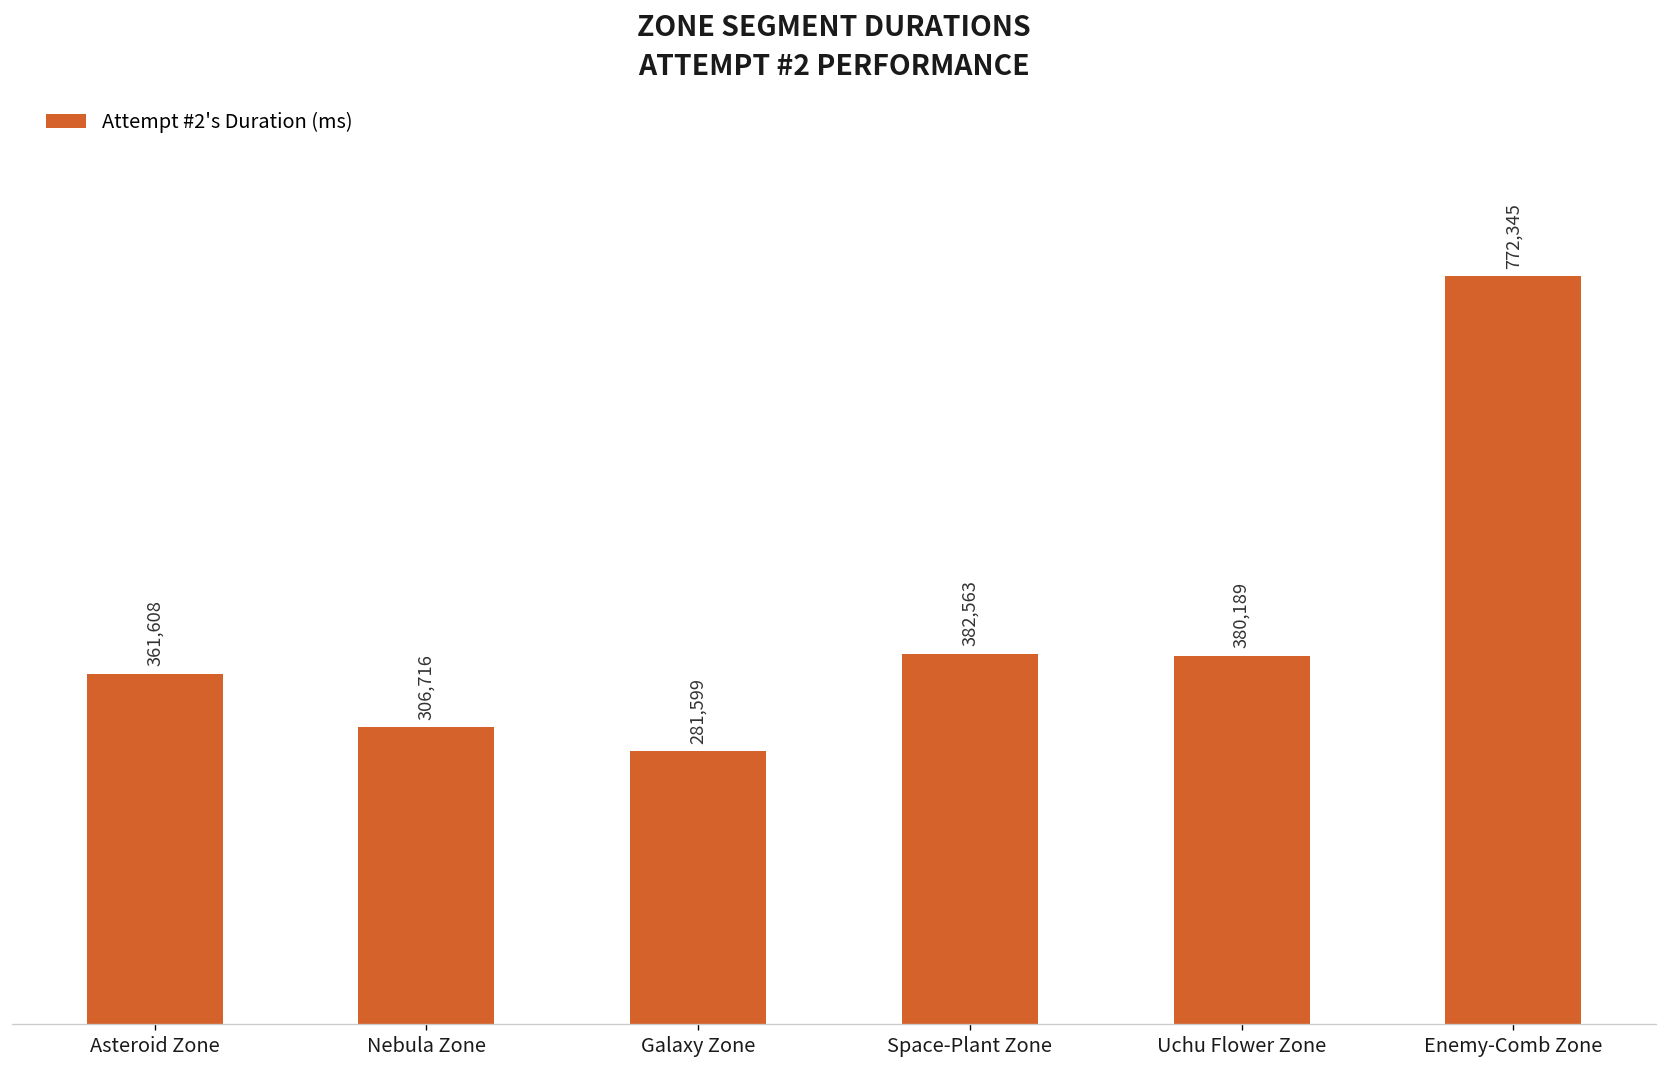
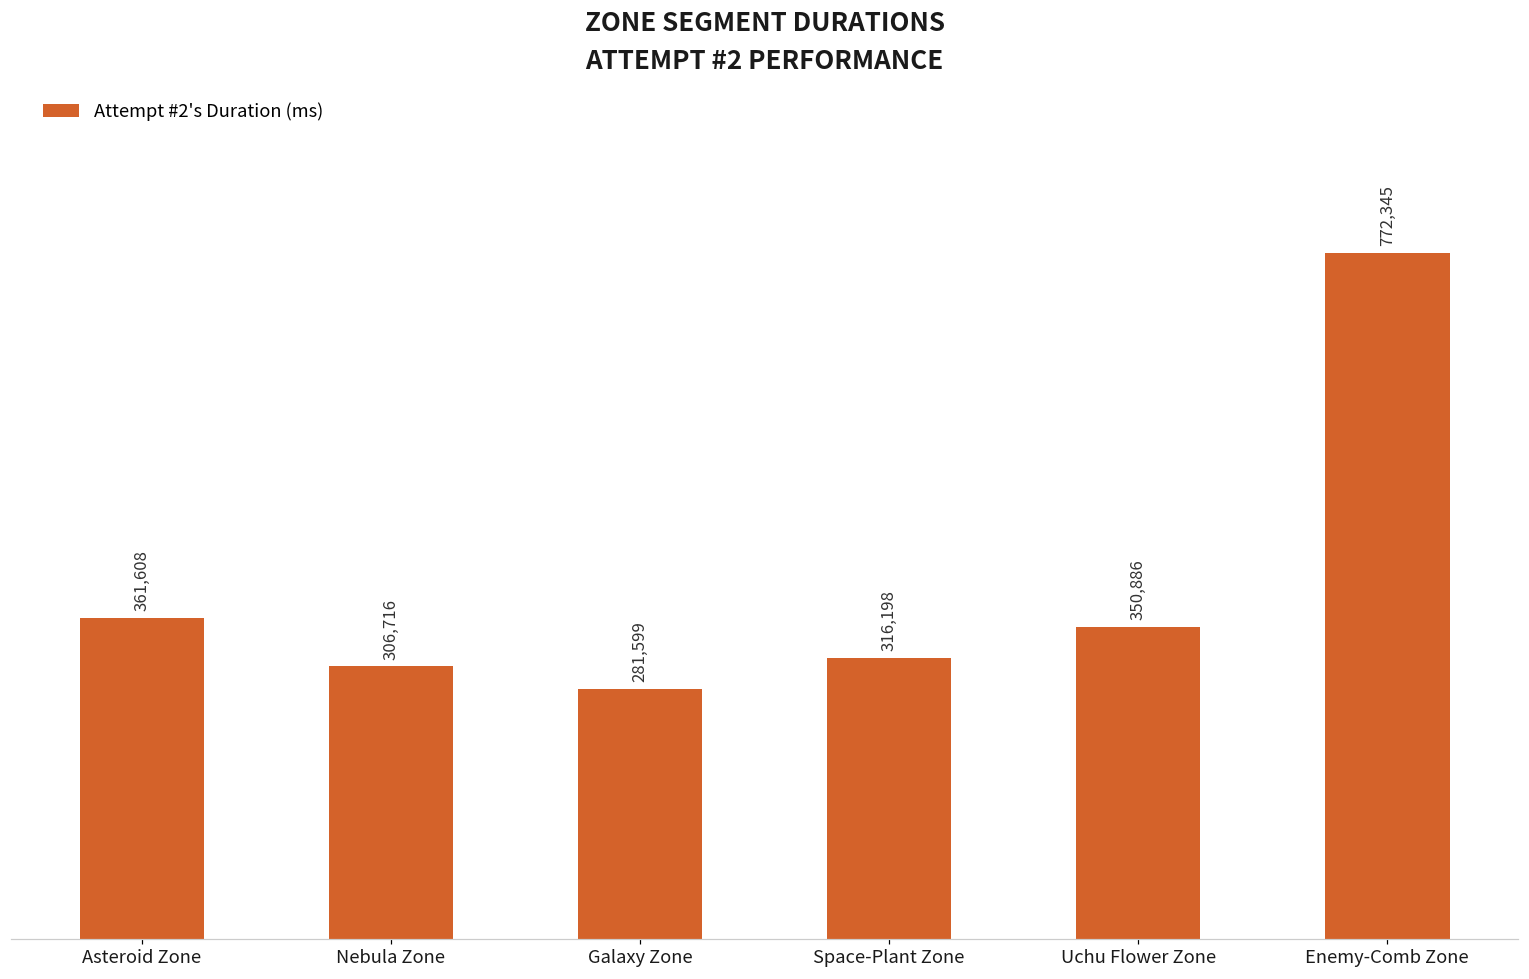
  {
    "Asteroid Zone": "361,608",
    "Nebula Zone": "306,716",
    "Galaxy Zone": "281,599",
-   "Space-Plant Zone": "382,563",
-   "Uchu Flower Zone": "380,189",
+   "Space-Plant Zone": "316,198",
+   "Uchu Flower Zone": "350,886",
    "Enemy-Comb Zone": "772,345"
  }
